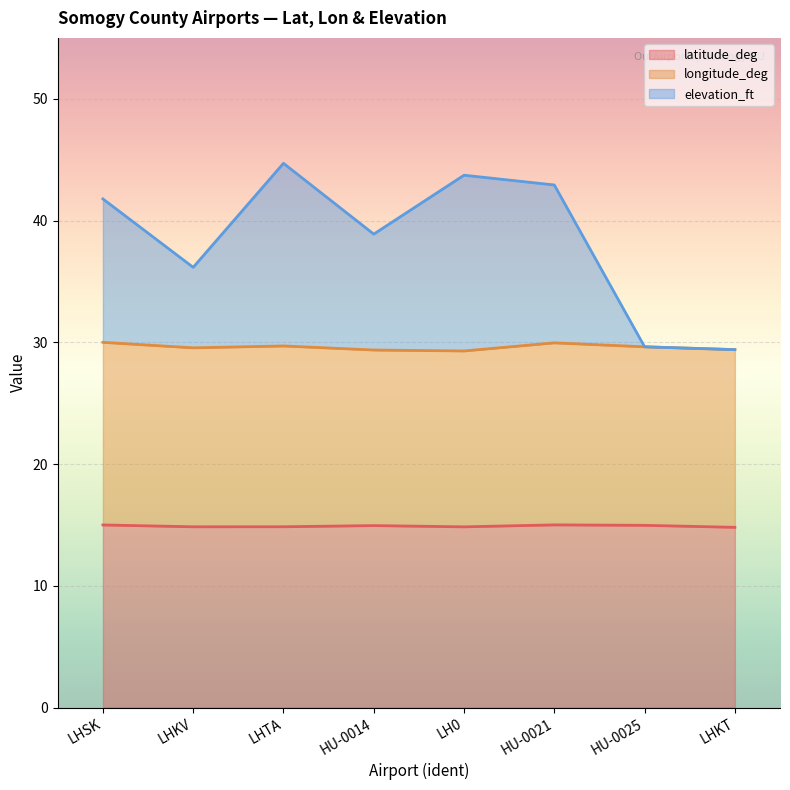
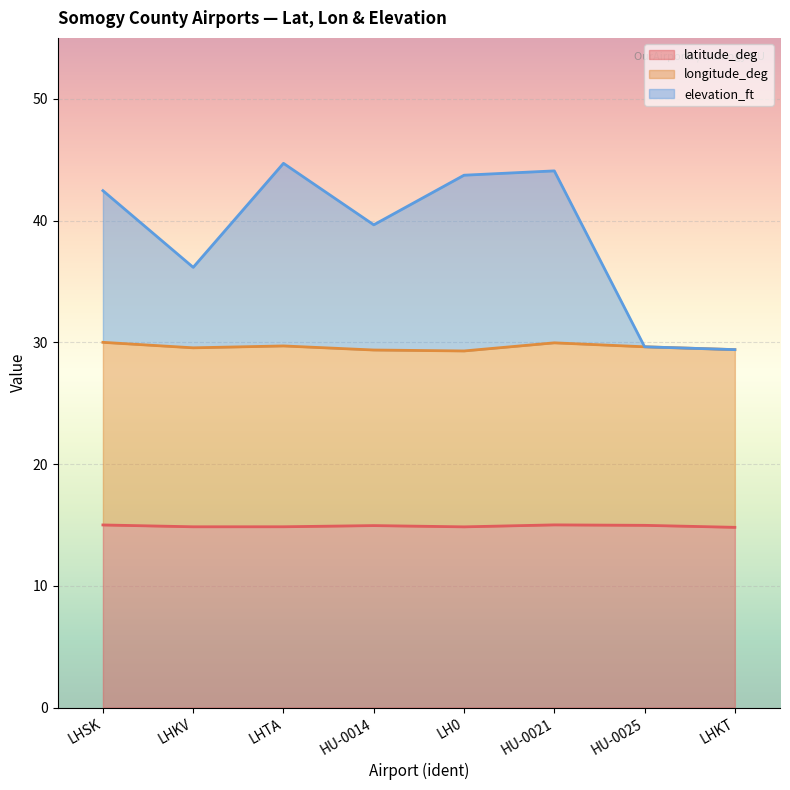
  {
    "elevation_ft": {
-     "LHSK": 11.8,
+     "LHSK": 12.5,
      "LHKV": 6.6,
      "LHTA": 15.0,
-     "HU-0014": 9.5,
+     "HU-0014": 10.3,
      "LH0": 14.4,
-     "HU-0021": 13.0
+     "HU-0021": 14.1
    }
  }
